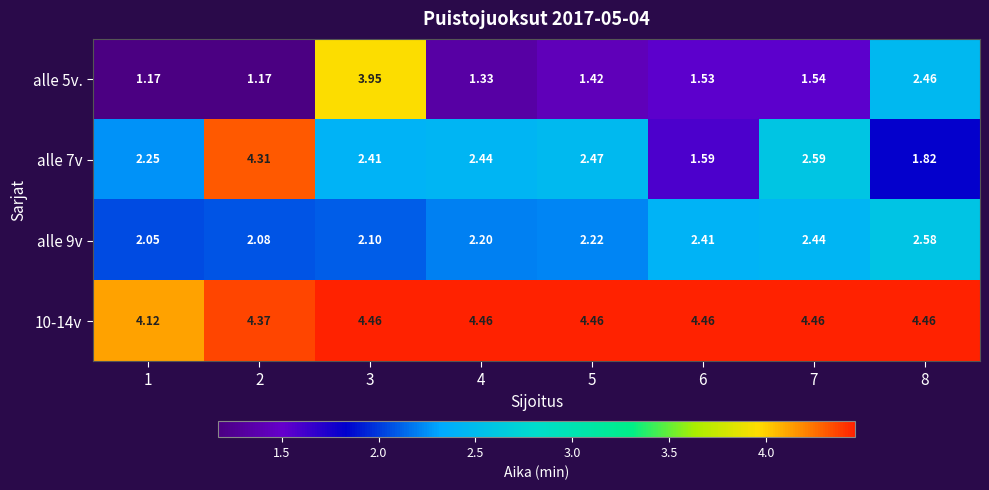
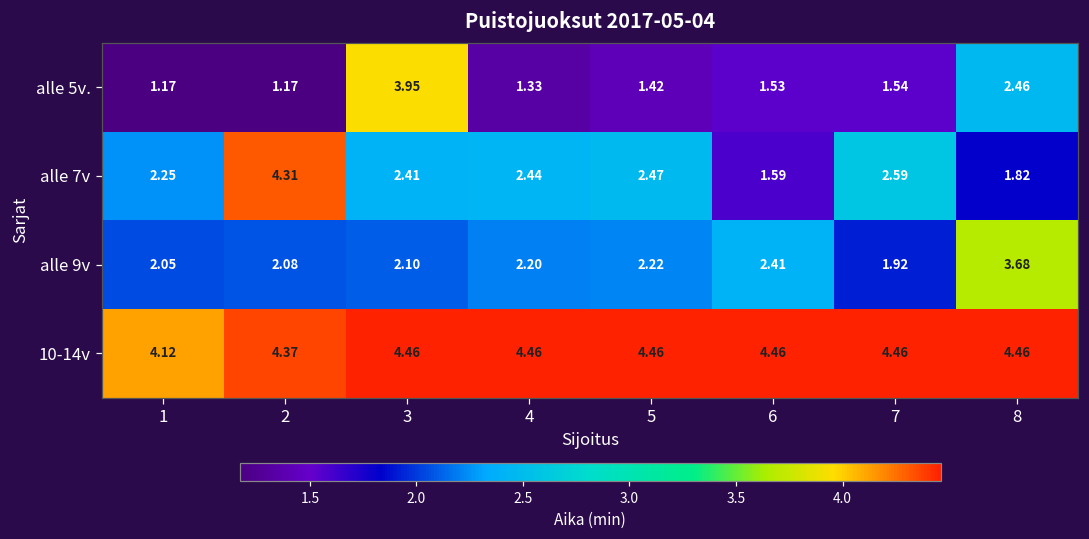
  {
    "alle 5v.": {
      "1": 1.17,
      "2": 1.17,
      "3": 3.95,
      "4": 1.33,
      "5": 1.42,
      "6": 1.53,
      "7": 1.54,
      "8": 2.46
    },
    "alle 7v": {
      "1": 2.25,
      "2": 4.31,
      "3": 2.41,
      "4": 2.44,
      "5": 2.47,
      "6": 1.59,
      "7": 2.59,
      "8": 1.82
    },
    "alle 9v": {
      "1": 2.05,
      "2": 2.08,
      "3": 2.10,
      "4": 2.20,
      "5": 2.22,
      "6": 2.41,
-     "7": 2.44,
-     "8": 2.58
+     "7": 1.92,
+     "8": 3.68
    },
    "10-14v": {
      "1": 4.12,
      "2": 4.37,
      "3": 4.46,
      "4": 4.46,
      "5": 4.46,
      "6": 4.46,
      "7": 4.46,
      "8": 4.46
    }
  }
